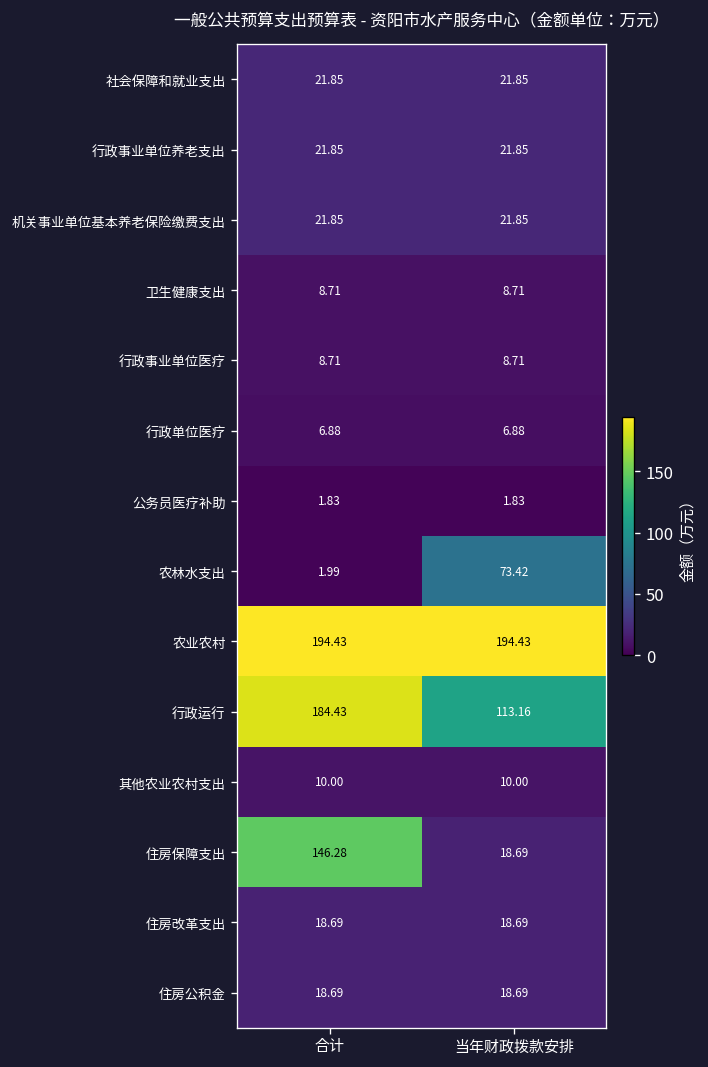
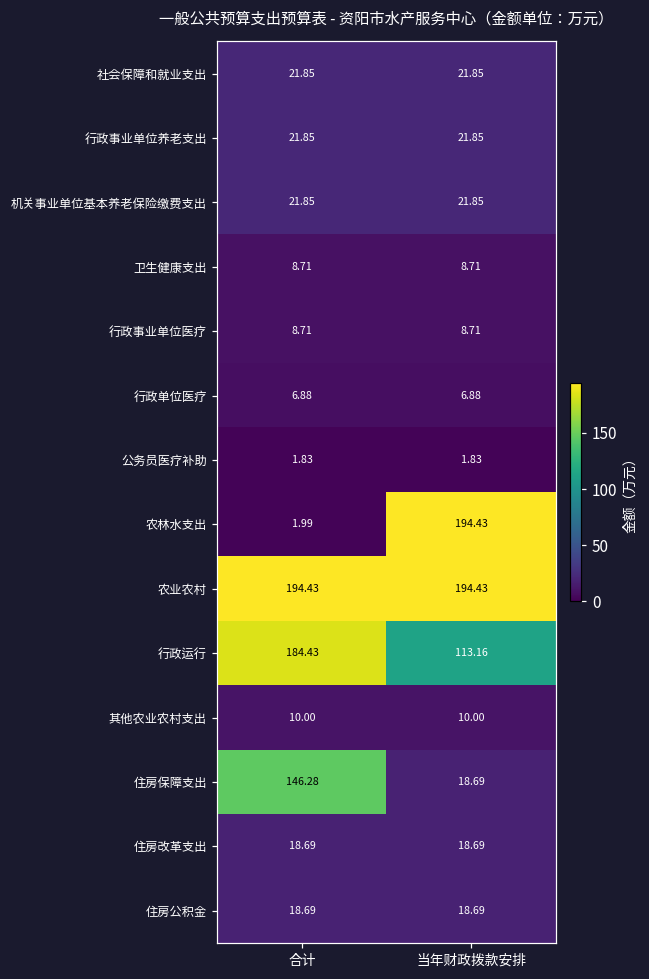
  {
    "社会保障和就业支出": {
      "合计": 21.85,
      "当年财政拨款安排": 21.85
    },
    "行政事业单位养老支出": {
      "合计": 21.85,
      "当年财政拨款安排": 21.85
    },
    "机关事业单位基本养老保险缴费支出": {
      "合计": 21.85,
      "当年财政拨款安排": 21.85
    },
    "卫生健康支出": {
      "合计": 8.71,
      "当年财政拨款安排": 8.71
    },
    "行政事业单位医疗": {
      "合计": 8.71,
      "当年财政拨款安排": 8.71
    },
    "行政单位医疗": {
      "合计": 6.88,
      "当年财政拨款安排": 6.88
    },
    "公务员医疗补助": {
      "合计": 1.83,
      "当年财政拨款安排": 1.83
    },
    "农林水支出": {
      "合计": 1.99,
-     "当年财政拨款安排": 73.42
+     "当年财政拨款安排": 194.43
    },
    "农业农村": {
      "合计": 194.43,
      "当年财政拨款安排": 194.43
    },
    "行政运行": {
      "合计": 184.43,
      "当年财政拨款安排": 113.16
    },
    "其他农业农村支出": {
      "合计": 10.00,
      "当年财政拨款安排": 10.00
    },
    "住房保障支出": {
      "合计": 146.28,
      "当年财政拨款安排": 18.69
    },
    "住房改革支出": {
      "合计": 18.69,
      "当年财政拨款安排": 18.69
    },
    "住房公积金": {
      "合计": 18.69,
      "当年财政拨款安排": 18.69
    }
  }
